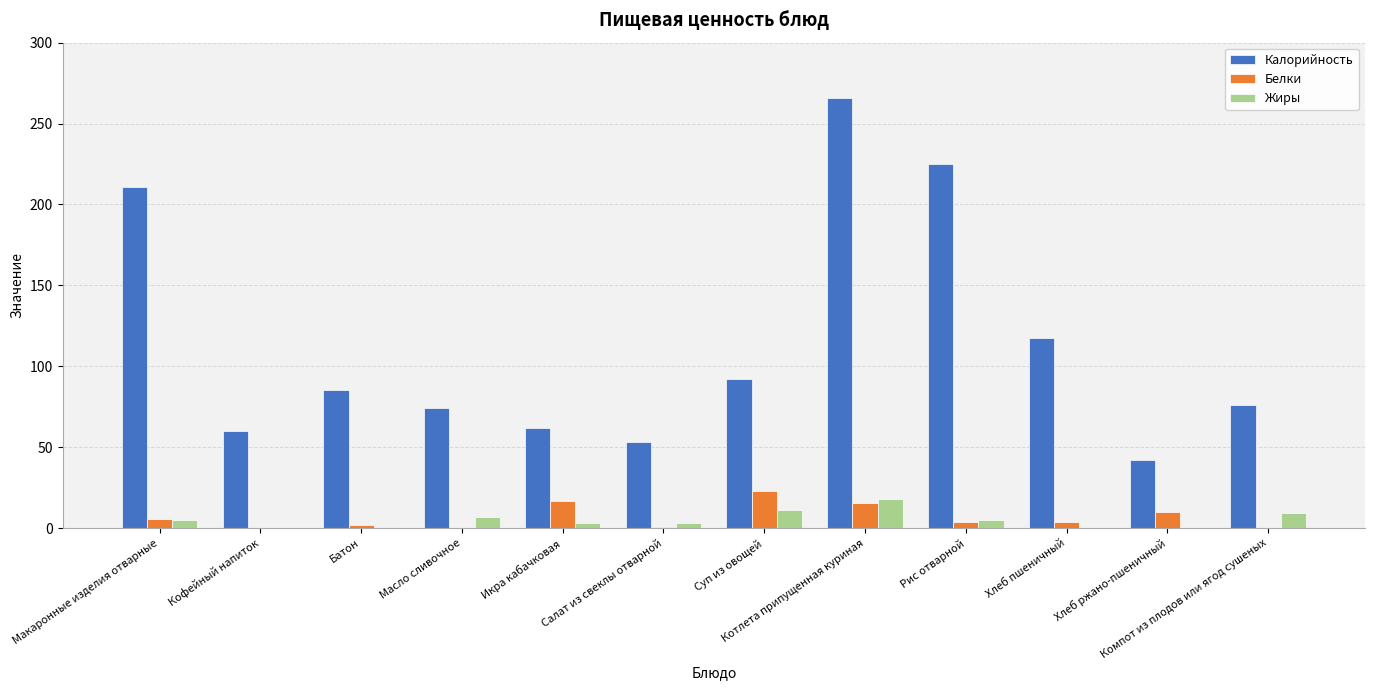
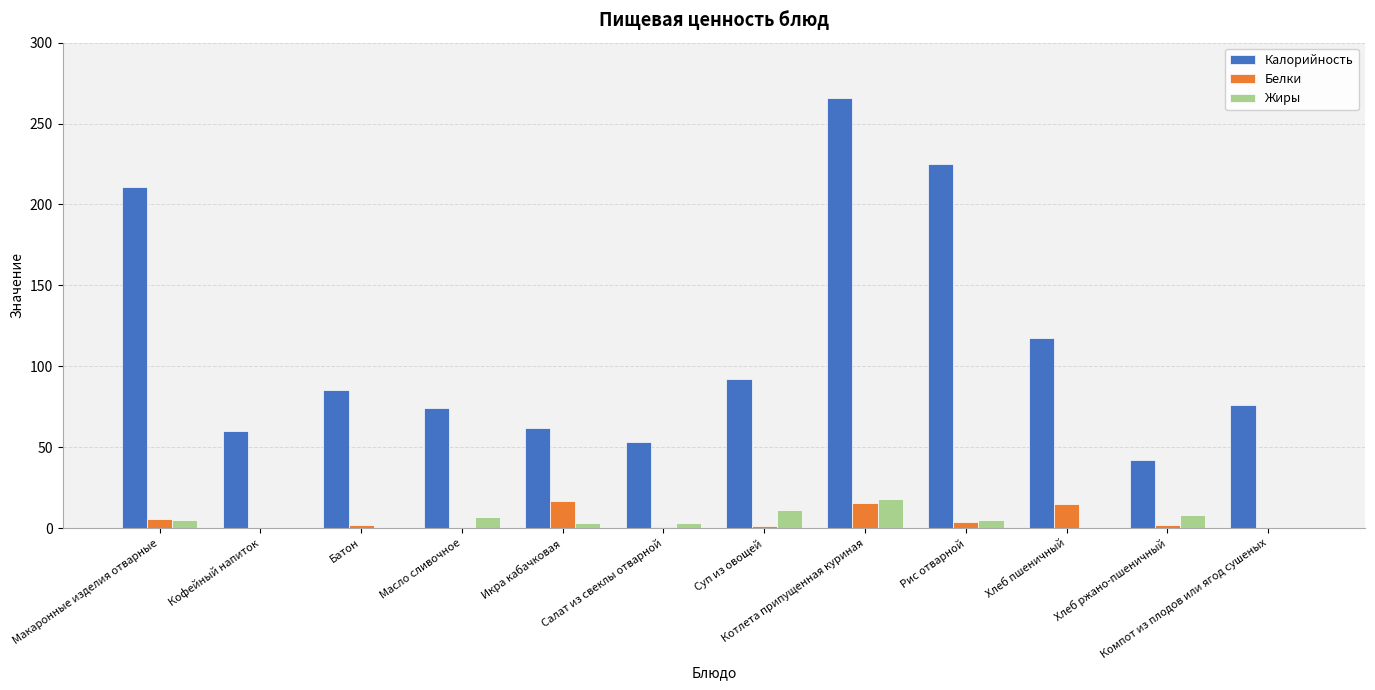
  {
    "Калорийность": {
      "Макаронные изделия отварные": 211,
      "Кофейный напиток": 60,
      "Батон": 85,
      "Масло сливочное": 74,
      "Икра кабачковая": 62,
      "Салат из свеклы отварной": 53,
      "Суп из овощей": 92,
      "Котлета припущенная куриная": 266,
      "Рис отварной": 225,
      "Хлеб пшеничный": 118,
      "Хлеб ржано-пшеничный": 42,
      "Компот из плодов или ягод сушеных": 76
    },
    "Белки": {
      "Макаронные изделия отварные": 6,
      "Кофейный напиток": 0,
      "Батон": 2,
      "Икра кабачковая": 17,
-     "Суп из овощей": 23,
+     "Суп из овощей": 2,
      "Котлета припущенная куриная": 16,
      "Рис отварной": 4,
-     "Хлеб пшеничный": 4,
-     "Хлеб ржано-пшеничный": 10
+     "Хлеб пшеничный": 15,
+     "Хлеб ржано-пшеничный": 2
    },
    "Жиры": {
      "Макаронные изделия отварные": 5,
      "Кофейный напиток": 0,
      "Масло сливочное": 7,
      "Икра кабачковая": 3,
      "Салат из свеклы отварной": 3,
      "Суп из овощей": 11,
      "Котлета припущенная куриная": 18,
      "Рис отварной": 5,
-     "Хлеб ржано-пшеничный": 0,
-     "Компот из плодов или ягод сушеных": 10
+     "Хлеб ржано-пшеничный": 8,
+     "Компот из плодов или ягод сушеных": 0
    }
  }
